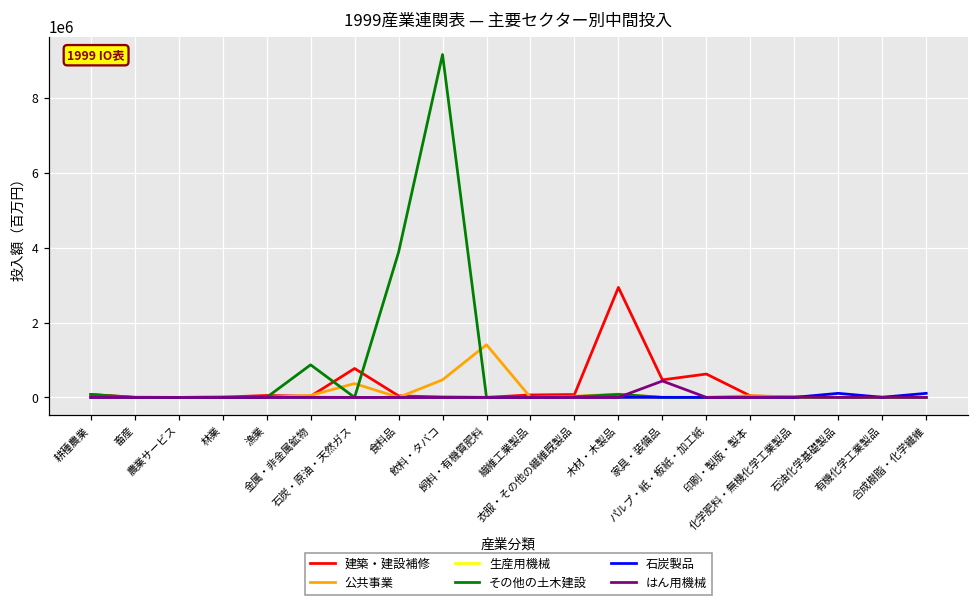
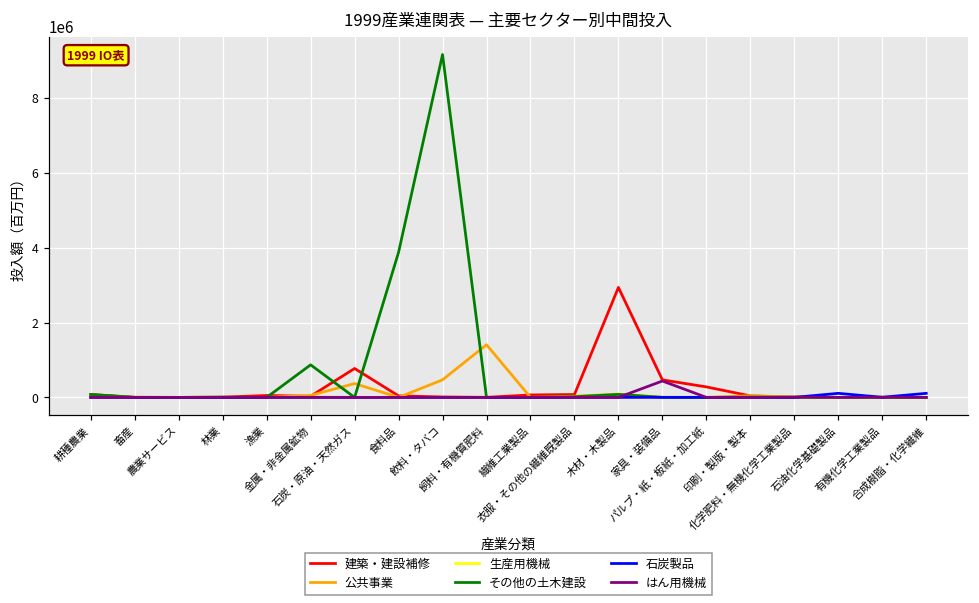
  {
    "建築・建設補修": {
      "石炭・原油・天然ガス": 800000,
      "木材・木製品": 2900000,
-     "パルプ・紙・板紙・加工紙": 600000
+     "パルプ・紙・板紙・加工紙": 300000
    },
    "公共事業": {
      "石炭・原油・天然ガス": 400000,
      "飲料・タバコ": 500000,
      "飼料・有機質肥料": 1400000
    },
    "その他の土木建設": {
      "金属・非金属鉱物": 900000,
      "食料品": 3900000,
      "飲料・タバコ": 9200000
    },
    "石炭製品": {
      "石油化学基礎製品": 100000,
      "合成樹脂・化学繊維": 100000
    }
  }
